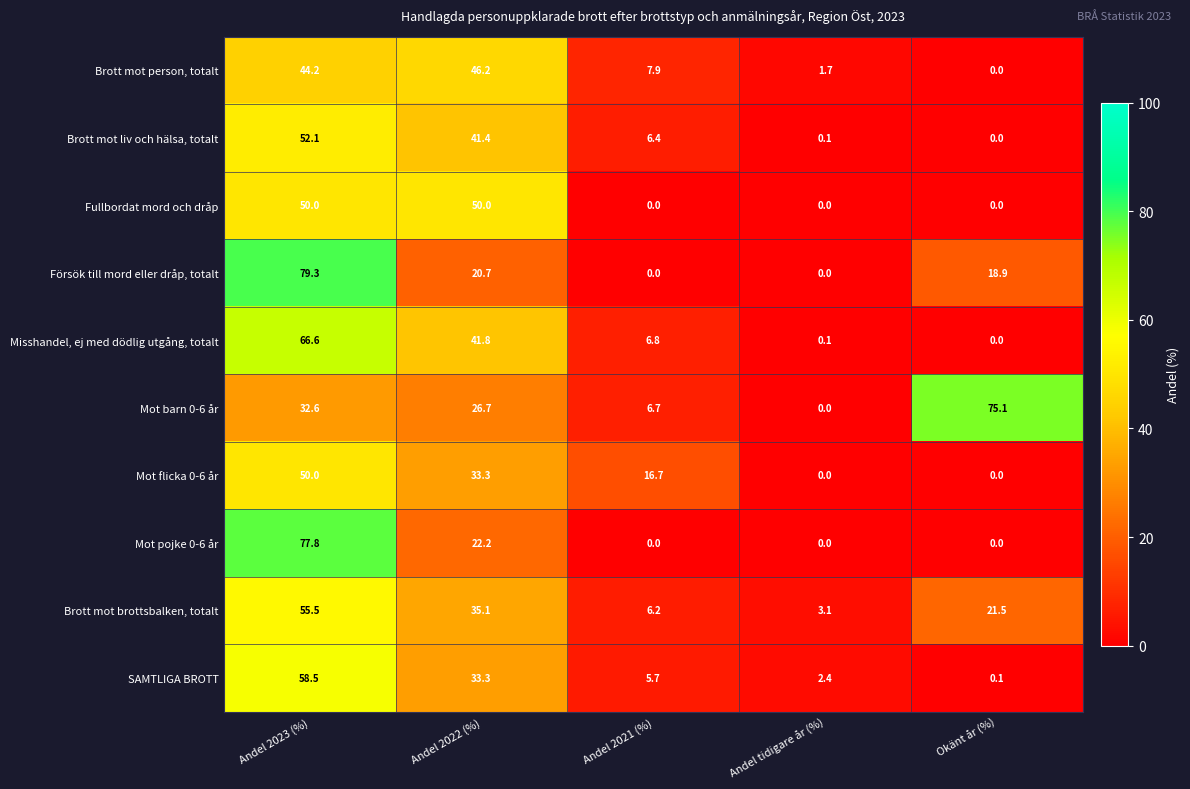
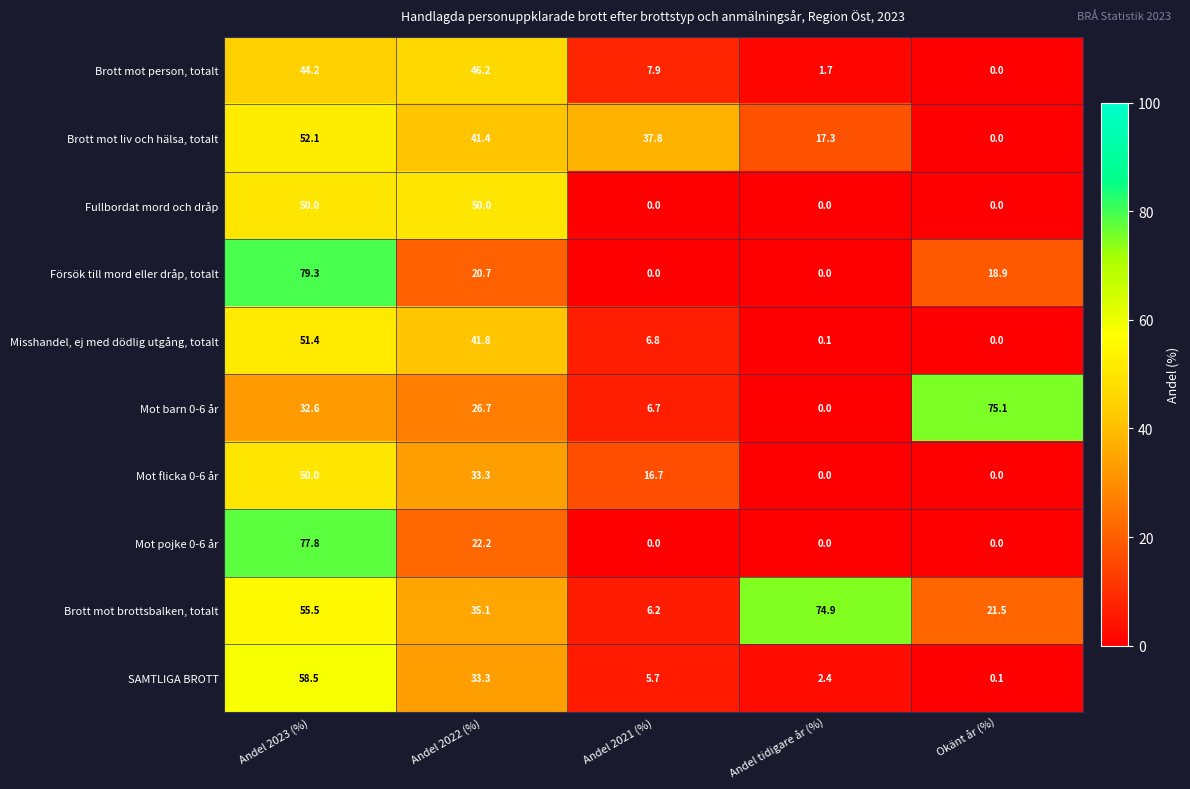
  {
    "Brott mot person, totalt": {
      "Andel 2023 (%)": 44.2,
      "Andel 2022 (%)": 46.2,
      "Andel 2021 (%)": 7.9,
      "Andel tidigare år (%)": 1.7,
      "Okänt år (%)": 0.0
    },
    "Brott mot liv och hälsa, totalt": {
      "Andel 2023 (%)": 52.1,
      "Andel 2022 (%)": 41.4,
-     "Andel 2021 (%)": 6.4,
-     "Andel tidigare år (%)": 0.1,
+     "Andel 2021 (%)": 37.8,
+     "Andel tidigare år (%)": 17.3,
      "Okänt år (%)": 0.0
    },
    "Fullbordat mord och dråp": {
      "Andel 2023 (%)": 50.0,
      "Andel 2022 (%)": 50.0,
      "Andel 2021 (%)": 0.0,
      "Andel tidigare år (%)": 0.0,
      "Okänt år (%)": 0.0
    },
    "Försök till mord eller dråp, totalt": {
      "Andel 2023 (%)": 79.3,
      "Andel 2022 (%)": 20.7,
      "Andel 2021 (%)": 0.0,
      "Andel tidigare år (%)": 0.0,
      "Okänt år (%)": 18.9
    },
    "Misshandel, ej med dödlig utgång, totalt": {
-     "Andel 2023 (%)": 66.6,
+     "Andel 2023 (%)": 51.4,
      "Andel 2022 (%)": 41.8,
      "Andel 2021 (%)": 6.8,
      "Andel tidigare år (%)": 0.1,
      "Okänt år (%)": 0.0
    },
    "Mot barn 0-6 år": {
      "Andel 2023 (%)": 32.6,
      "Andel 2022 (%)": 26.7,
      "Andel 2021 (%)": 6.7,
      "Andel tidigare år (%)": 0.0,
      "Okänt år (%)": 75.1
    },
    "Mot flicka 0-6 år": {
      "Andel 2023 (%)": 50.0,
      "Andel 2022 (%)": 33.3,
      "Andel 2021 (%)": 16.7,
      "Andel tidigare år (%)": 0.0,
      "Okänt år (%)": 0.0
    },
    "Mot pojke 0-6 år": {
      "Andel 2023 (%)": 77.8,
      "Andel 2022 (%)": 22.2,
      "Andel 2021 (%)": 0.0,
      "Andel tidigare år (%)": 0.0,
      "Okänt år (%)": 0.0
    },
    "Brott mot brottsbalken, totalt": {
      "Andel 2023 (%)": 55.5,
      "Andel 2022 (%)": 35.1,
      "Andel 2021 (%)": 6.2,
-     "Andel tidigare år (%)": 3.1,
+     "Andel tidigare år (%)": 74.9,
      "Okänt år (%)": 21.5
    },
    "SAMTLIGA BROTT": {
      "Andel 2023 (%)": 58.5,
      "Andel 2022 (%)": 33.3,
      "Andel 2021 (%)": 5.7,
      "Andel tidigare år (%)": 2.4,
      "Okänt år (%)": 0.1
    }
  }
